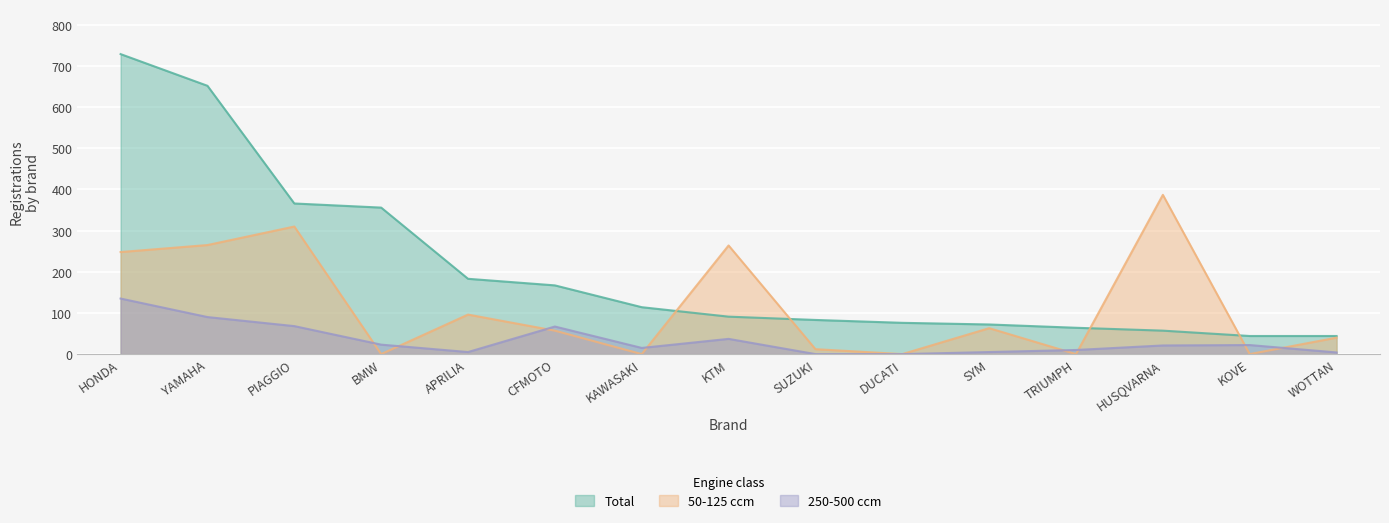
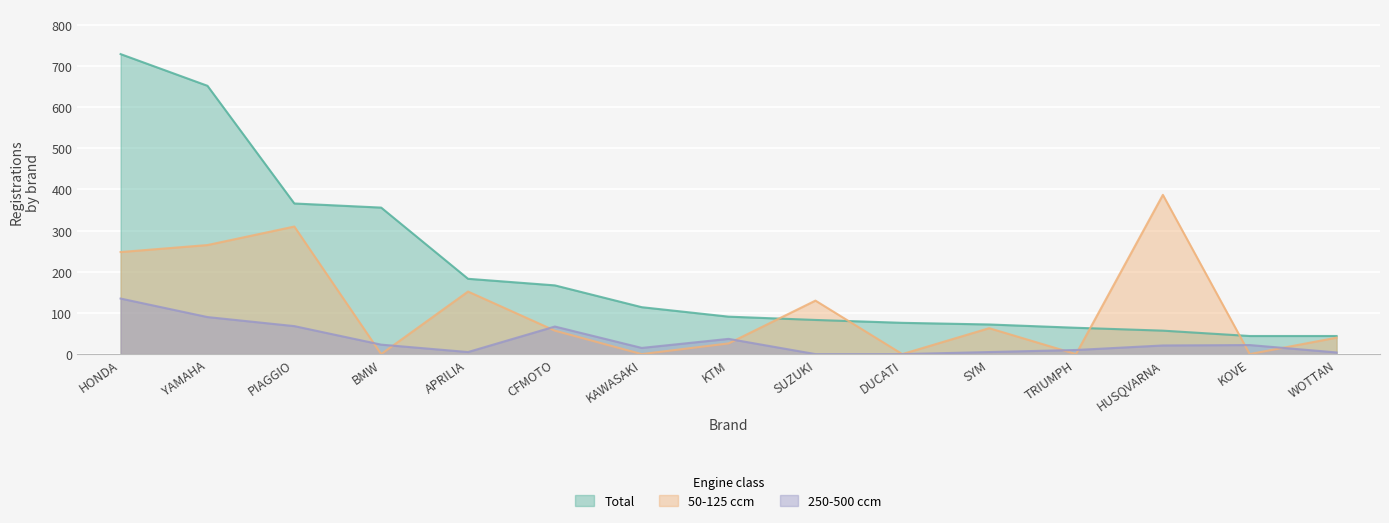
  {
    "50-125 ccm": {
      "HONDA": 250,
      "YAMAHA": 270,
      "PIAGGIO": 310,
      "BMW": 0,
-     "APRILIA": 100,
+     "APRILIA": 150,
      "CFMOTO": 60,
      "KAWASAKI": 0,
-     "KTM": 260,
-     "SUZUKI": 10,
+     "KTM": 30,
+     "SUZUKI": 130,
      "SYM": 60,
      "TRIUMPH": 0,
      "HUSQVARNA": 390,
      "KOVE": 0
    }
  }
